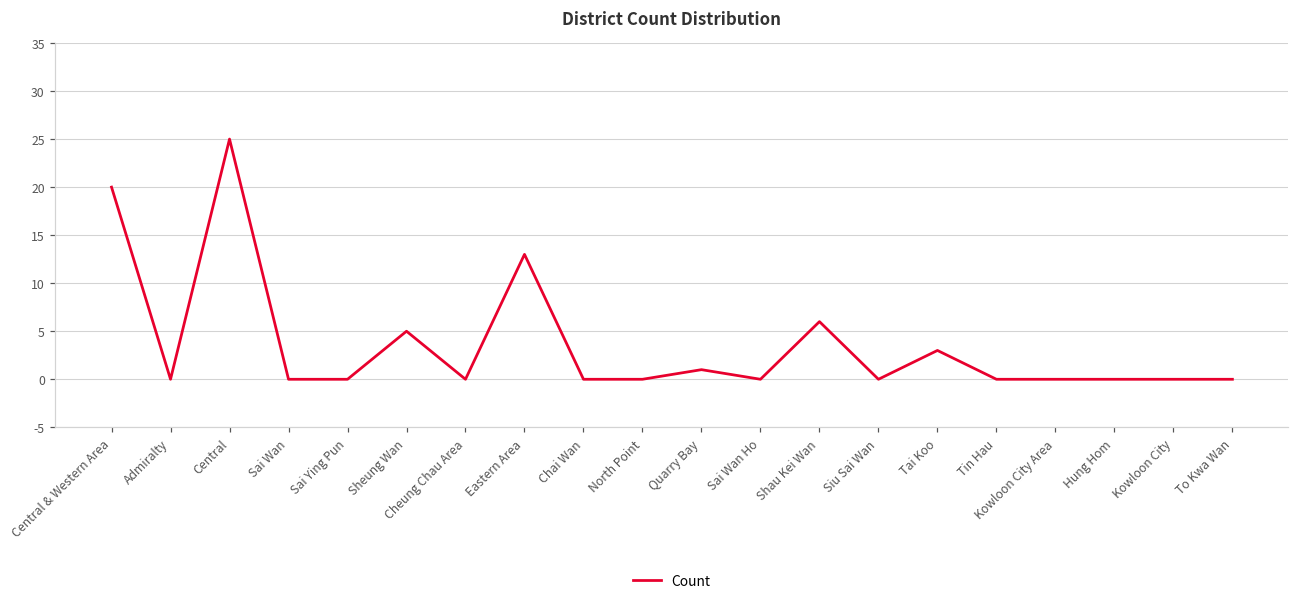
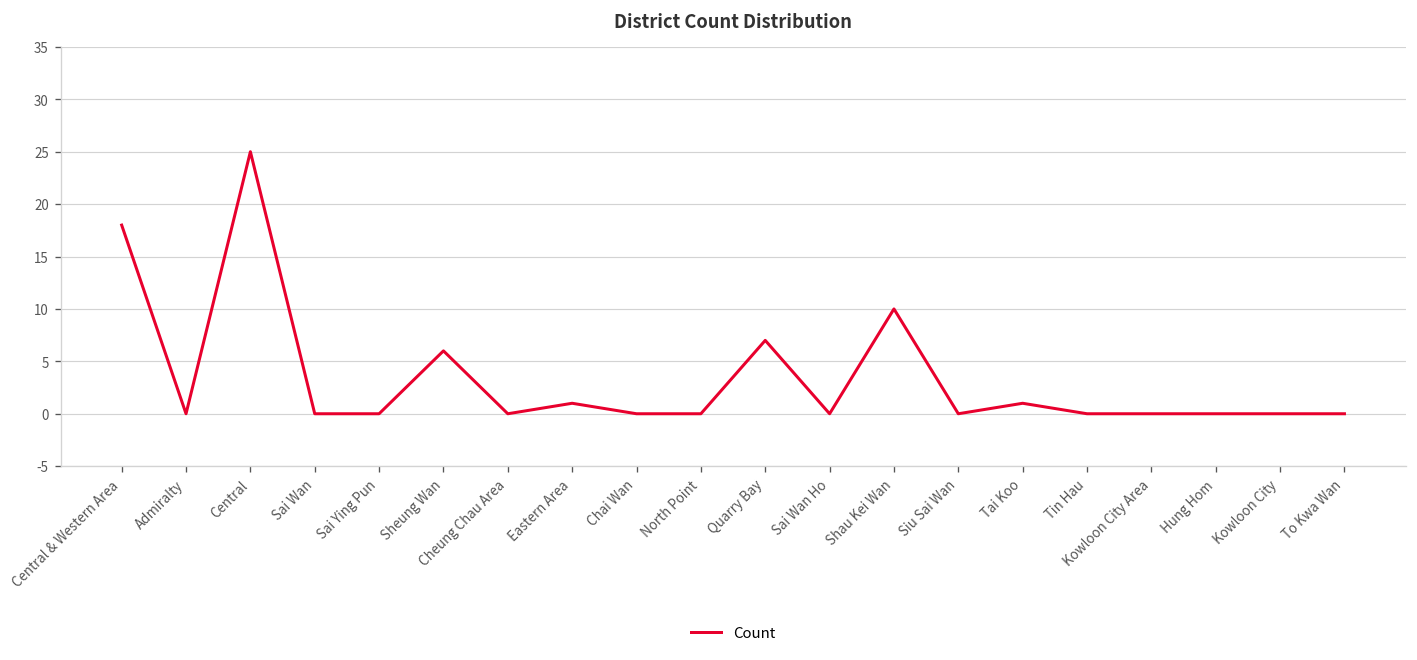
  {
-   "Central & Western Area": 20,
+   "Central & Western Area": 18,
    "Admiralty": 0,
    "Central": 25,
    "Sai Wan": 0,
    "Sai Ying Pun": 0,
-   "Sheung Wan": 5,
+   "Sheung Wan": 6,
    "Cheung Chau Area": 0,
-   "Eastern Area": 13,
+   "Eastern Area": 1,
    "Chai Wan": 0,
    "North Point": 0,
-   "Quarry Bay": 1,
+   "Quarry Bay": 7,
    "Sai Wan Ho": 0,
-   "Shau Kei Wan": 6,
+   "Shau Kei Wan": 10,
    "Siu Sai Wan": 0,
-   "Tai Koo": 3,
+   "Tai Koo": 1,
    "Tin Hau": 0,
    "Kowloon City Area": 0,
    "Hung Hom": 0,
    "Kowloon City": 0,
    "To Kwa Wan": 0
  }
